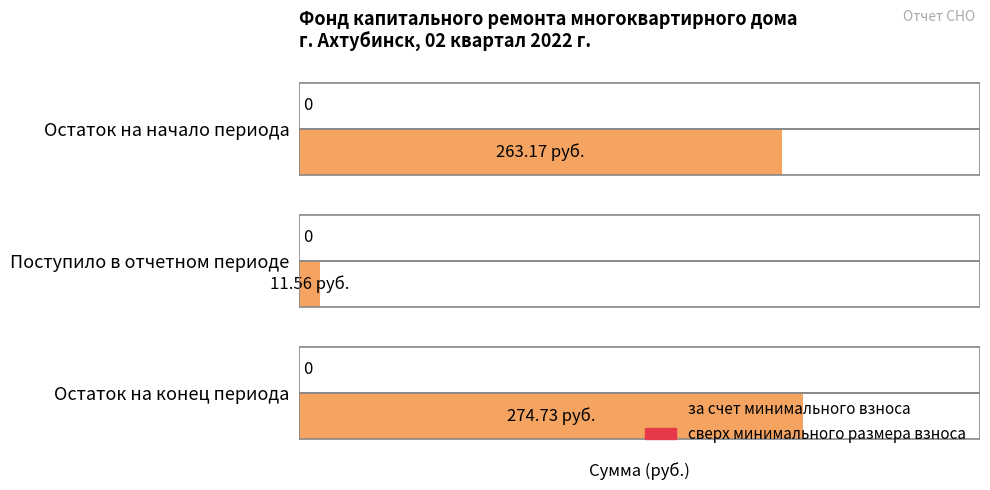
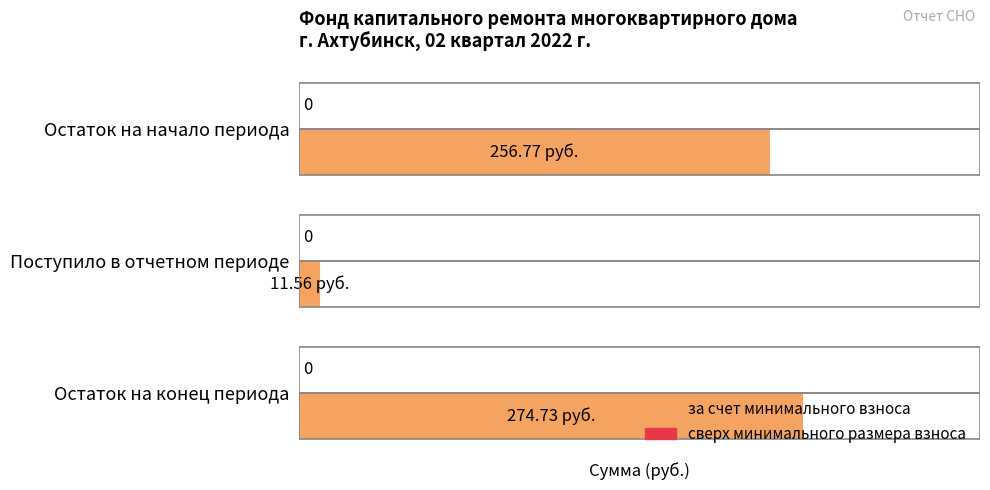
  {
    "за счет минимального взноса": {
-     "Остаток на начало периода": 263.17,
+     "Остаток на начало периода": 256.77,
      "Поступило в отчетном периоде": 11.56,
      "Остаток на конец периода": 274.73
    },
    "сверх минимального размера взноса": {
      "Остаток на начало периода": 0,
      "Поступило в отчетном периоде": 0,
      "Остаток на конец периода": 0
    }
  }
